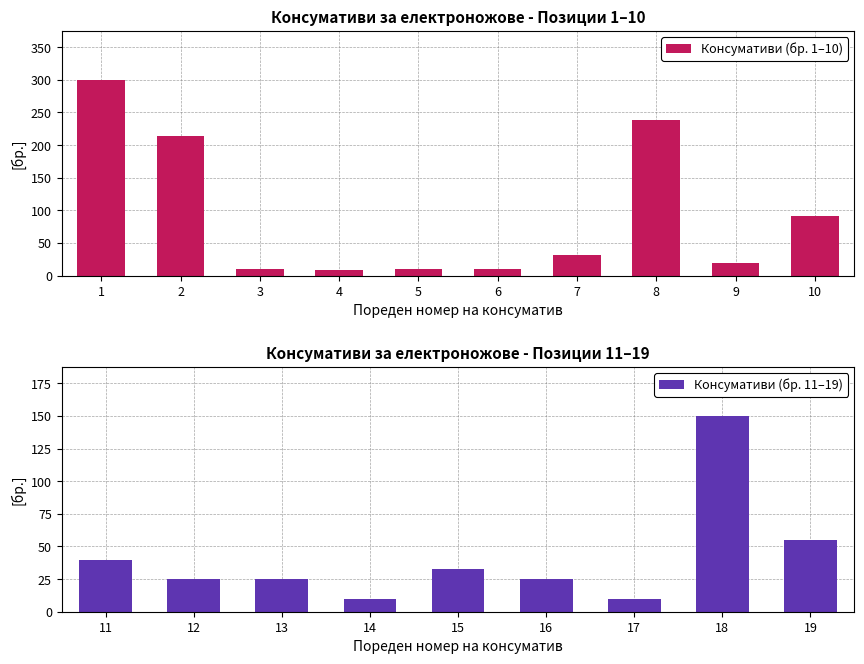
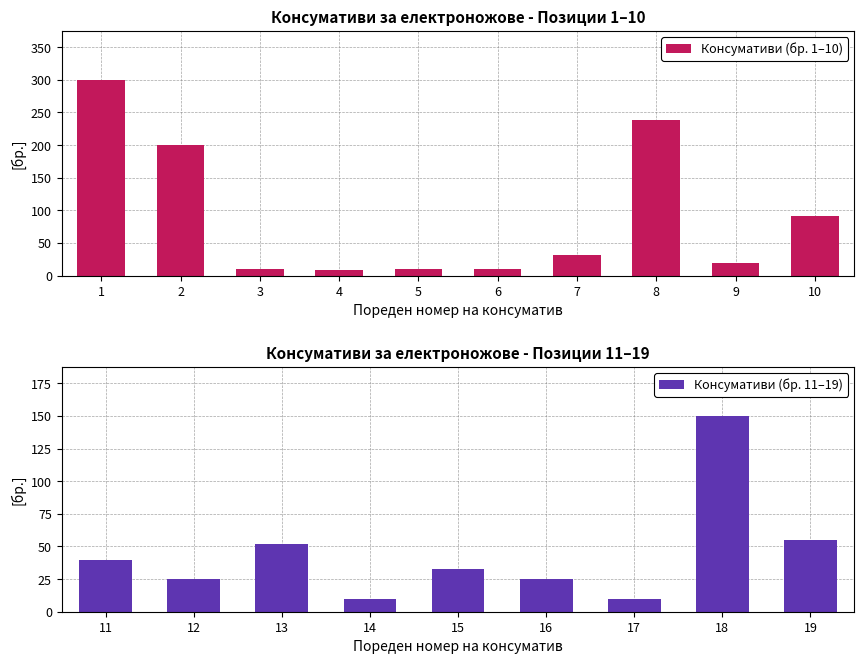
  {
    "Консумативи за електроножове - Позиции 1–10": {
      "1": 300,
-     "2": 210,
+     "2": 200,
      "3": 10,
      "4": 10,
      "5": 10,
      "6": 10,
      "7": 30,
      "8": 240,
      "9": 20,
      "10": 90
    },
    "Консумативи за електроножове - Позиции 11–19": {
      "11": 40,
      "12": 25,
-     "13": 25,
+     "13": 52,
      "14": 10,
      "15": 33,
      "16": 25,
      "17": 10,
      "18": 150,
      "19": 55
    }
  }
